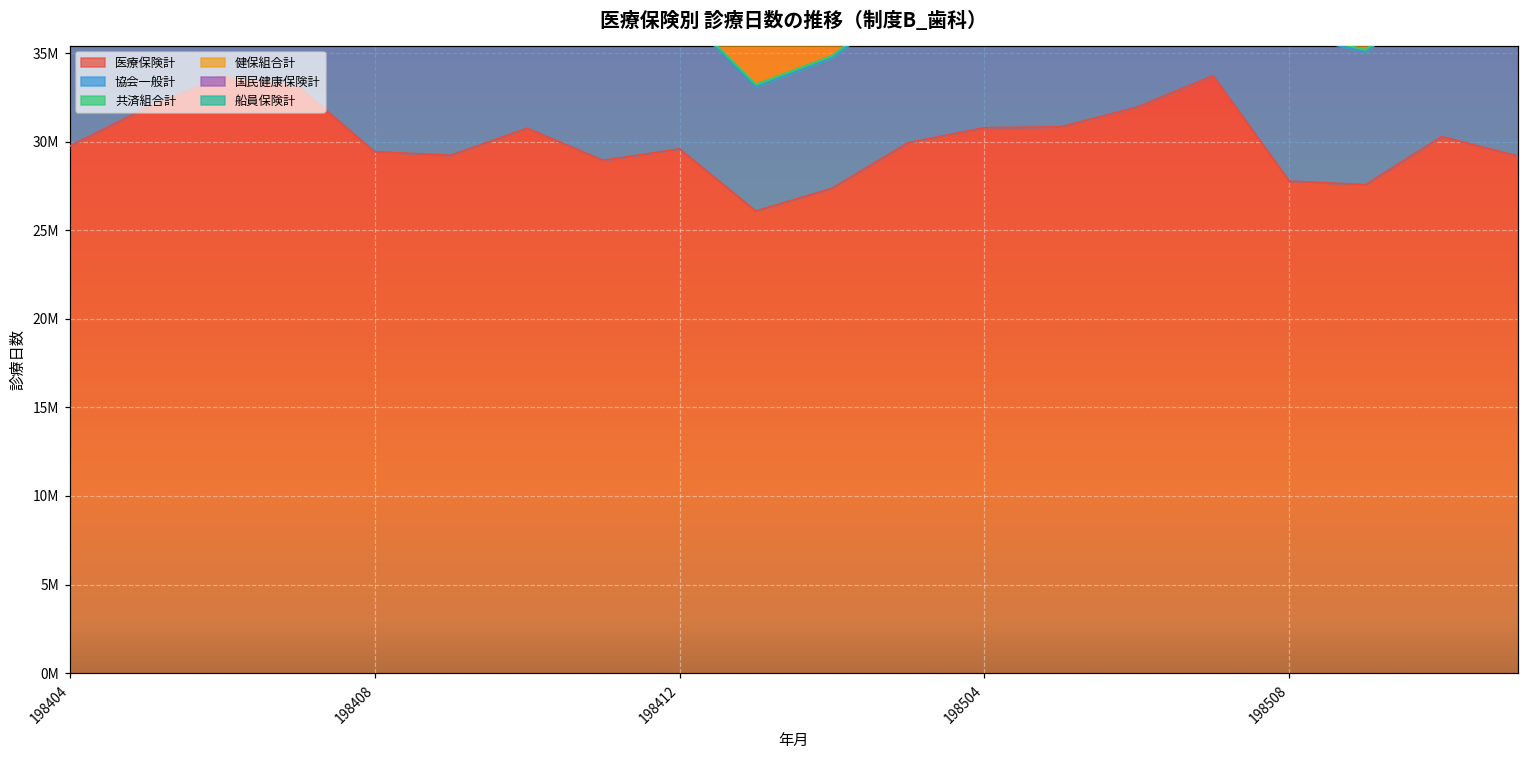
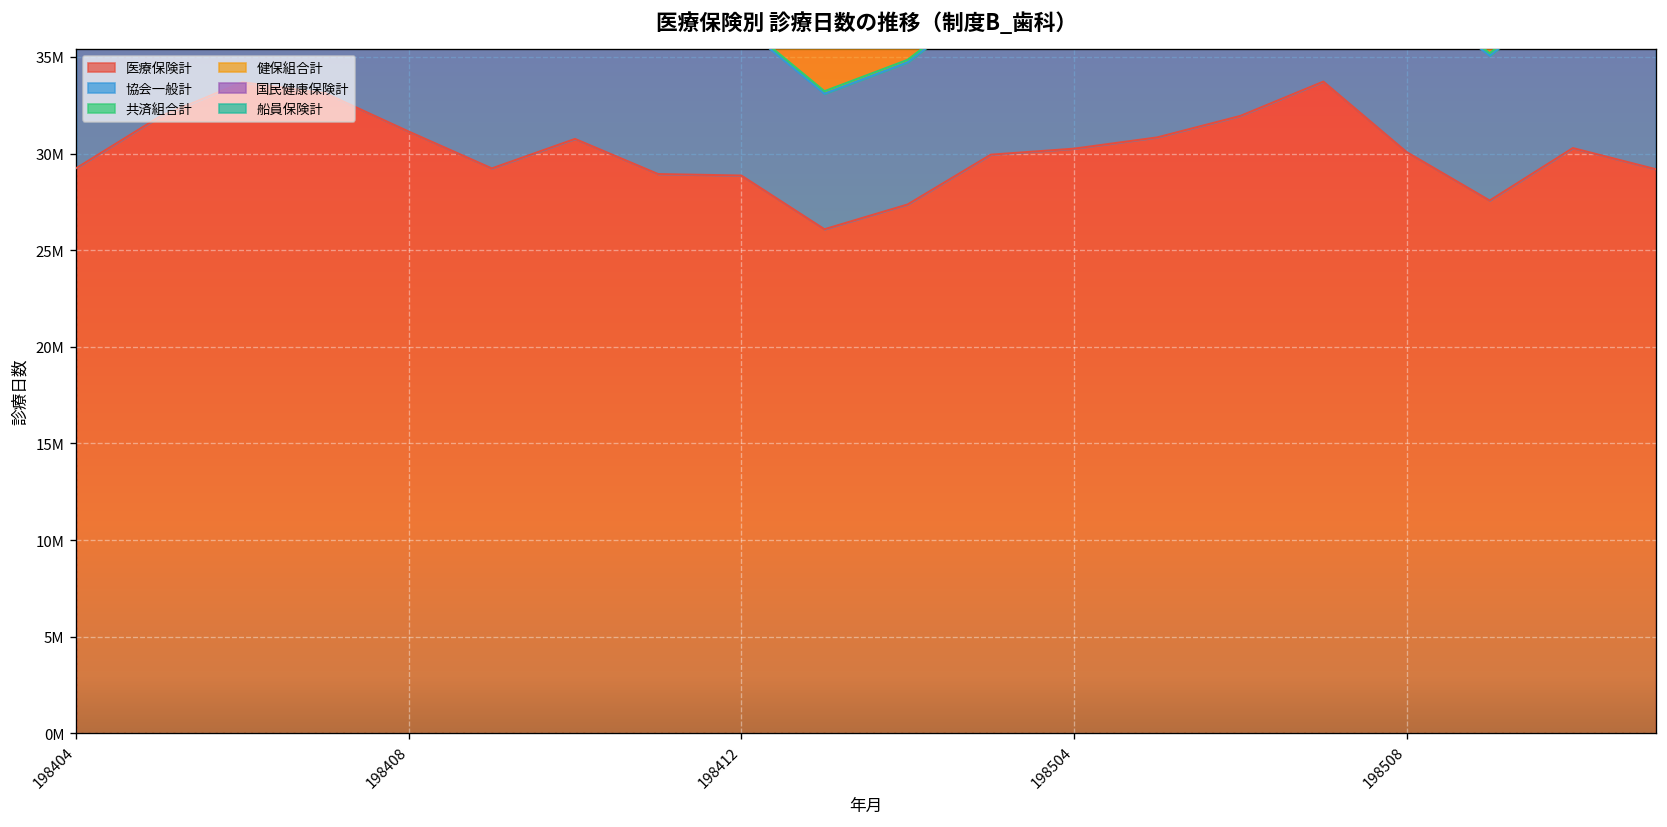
  {
    "医療保険計": {
-     "198404": 29800000,
-     "198408": 29400000,
-     "198412": 29600000,
-     "198504": 30800000,
-     "198508": 27800000
+     "198404": 29200000,
+     "198408": 31100000,
+     "198412": 28900000,
+     "198504": 30300000,
+     "198508": 30100000
    }
  }
